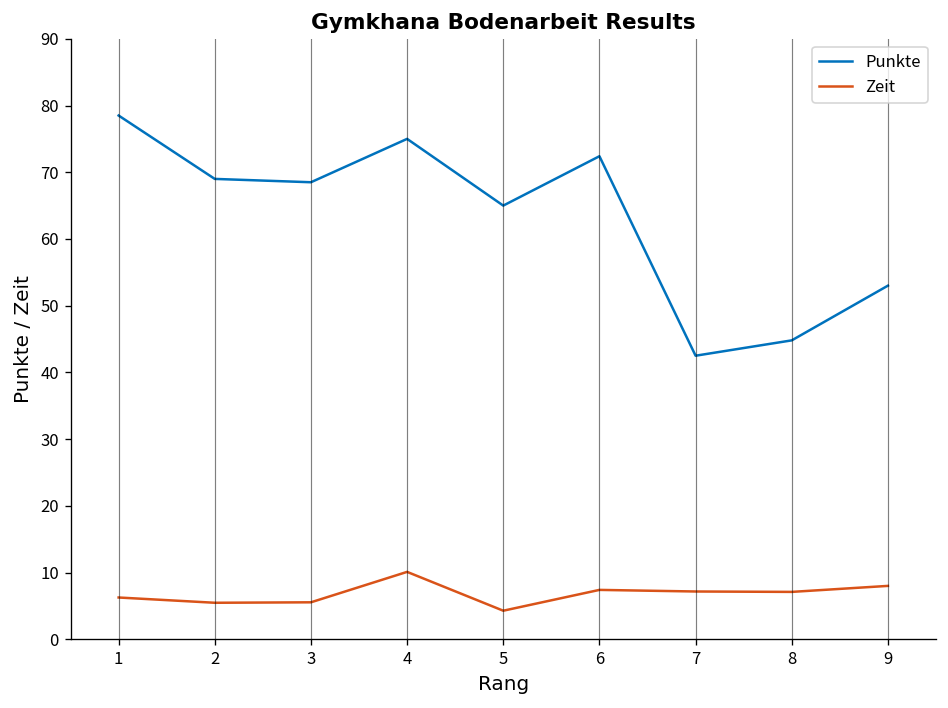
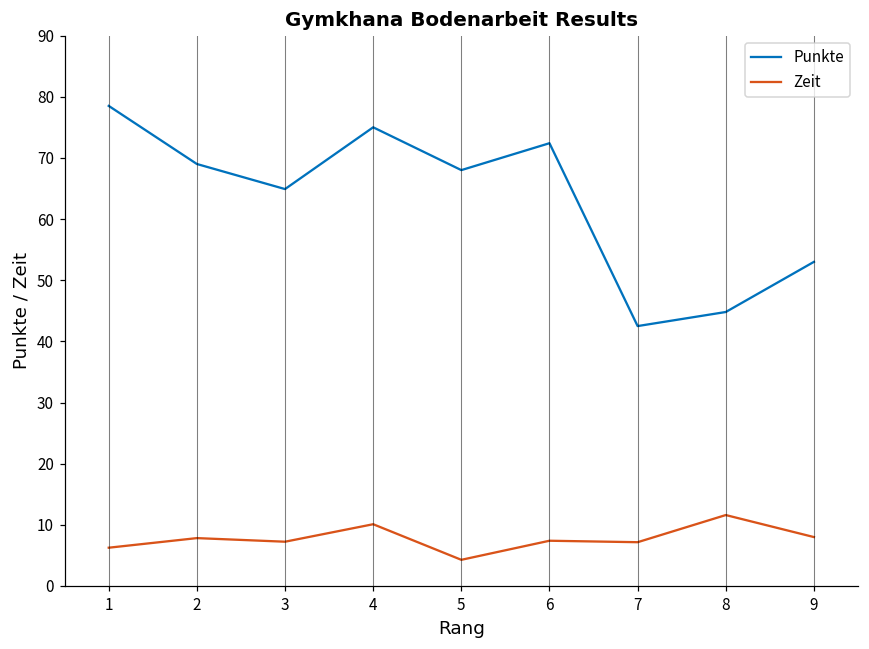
  {
    "Punkte": {
      "1": 79,
      "2": 69,
-     "3": 69,
+     "3": 65,
      "4": 75,
-     "5": 65,
+     "5": 68,
      "6": 72,
      "7": 43,
      "8": 45,
      "9": 53
    },
    "Zeit": {
      "1": 6,
-     "2": 5,
-     "3": 6,
+     "2": 8,
+     "3": 7,
      "4": 10,
      "5": 4,
      "6": 7,
      "7": 7,
-     "8": 7,
+     "8": 12,
      "9": 8
    }
  }
